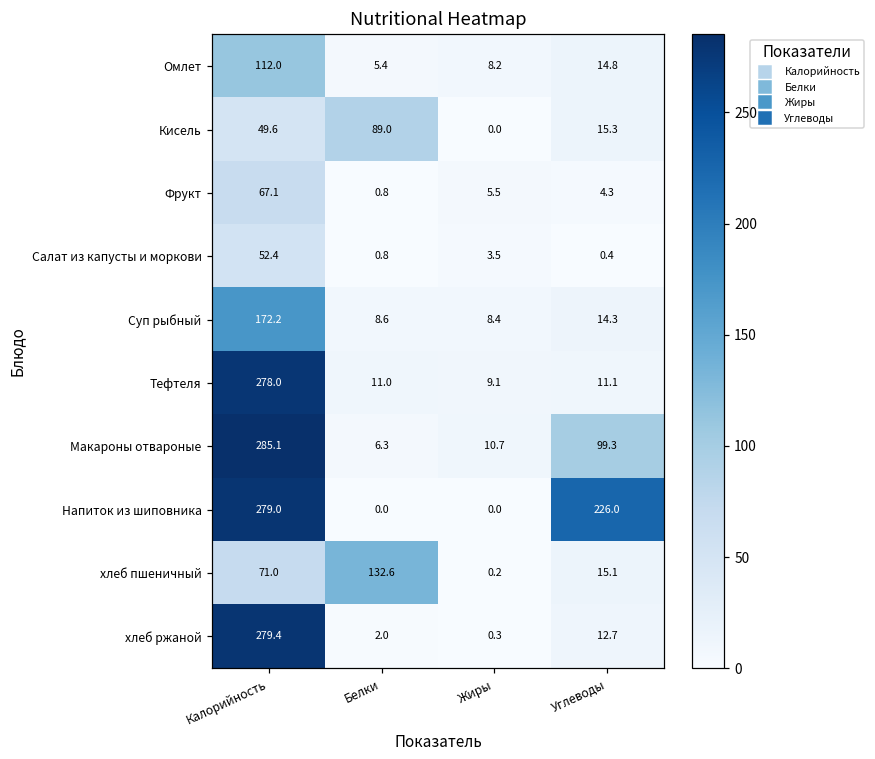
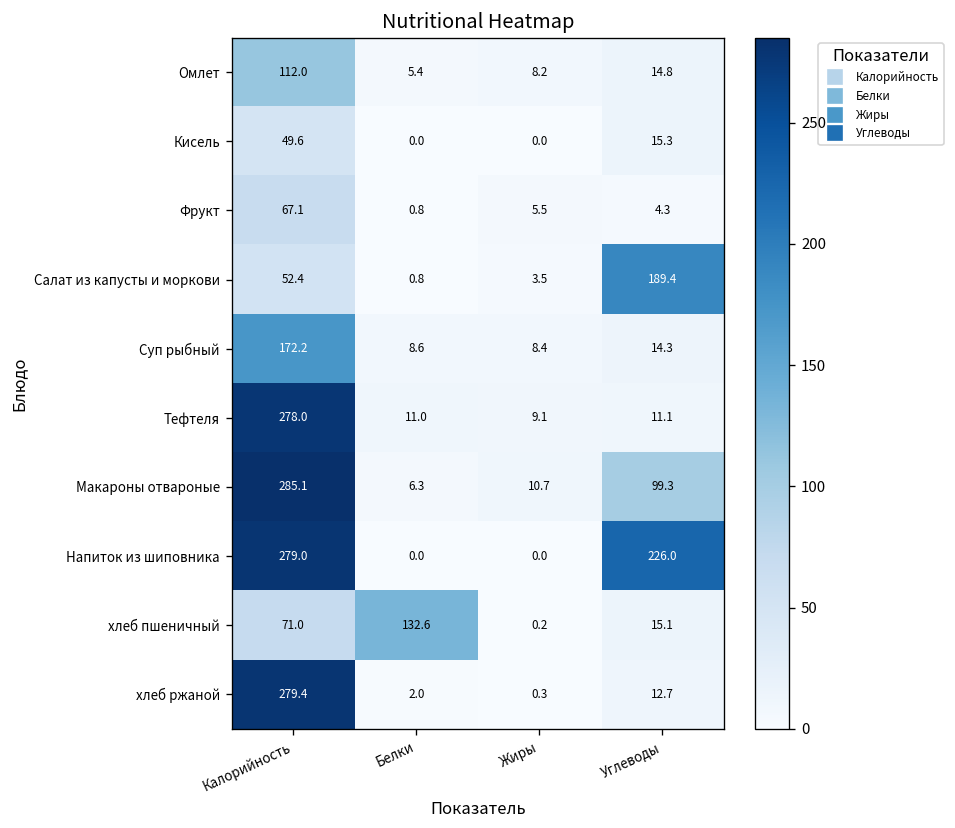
  {
    "Омлет": {
      "Калорийность": 112.0,
      "Белки": 5.4,
      "Жиры": 8.2,
      "Углеводы": 14.8
    },
    "Кисель": {
      "Калорийность": 49.6,
-     "Белки": 89.0,
+     "Белки": 0.0,
      "Жиры": 0.0,
      "Углеводы": 15.3
    },
    "Фрукт": {
      "Калорийность": 67.1,
      "Белки": 0.8,
      "Жиры": 5.5,
      "Углеводы": 4.3
    },
    "Салат из капусты и моркови": {
      "Калорийность": 52.4,
      "Белки": 0.8,
      "Жиры": 3.5,
-     "Углеводы": 0.4
+     "Углеводы": 189.4
    },
    "Суп рыбный": {
      "Калорийность": 172.2,
      "Белки": 8.6,
      "Жиры": 8.4,
      "Углеводы": 14.3
    },
    "Тефтеля": {
      "Калорийность": 278.0,
      "Белки": 11.0,
      "Жиры": 9.1,
      "Углеводы": 11.1
    },
    "Макароны отвароные": {
      "Калорийность": 285.1,
      "Белки": 6.3,
      "Жиры": 10.7,
      "Углеводы": 99.3
    },
    "Напиток из шиповника": {
      "Калорийность": 279.0,
      "Белки": 0.0,
      "Жиры": 0.0,
      "Углеводы": 226.0
    },
    "хлеб пшеничный": {
      "Калорийность": 71.0,
      "Белки": 132.6,
      "Жиры": 0.2,
      "Углеводы": 15.1
    },
    "хлеб ржаной": {
      "Калорийность": 279.4,
      "Белки": 2.0,
      "Жиры": 0.3,
      "Углеводы": 12.7
    }
  }
